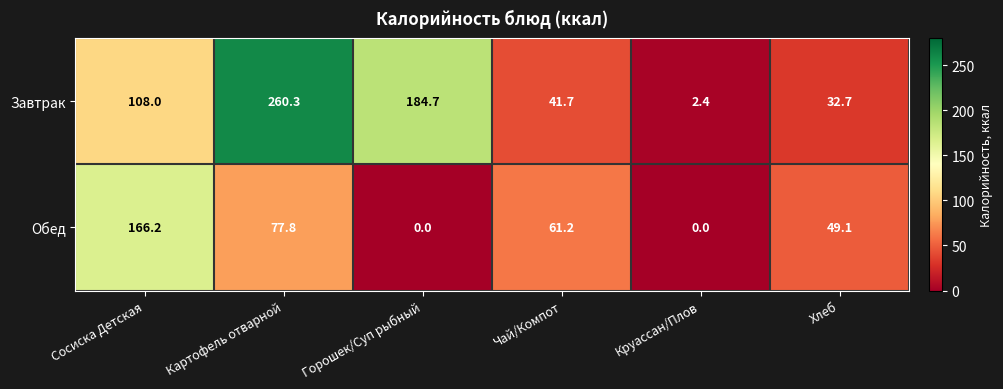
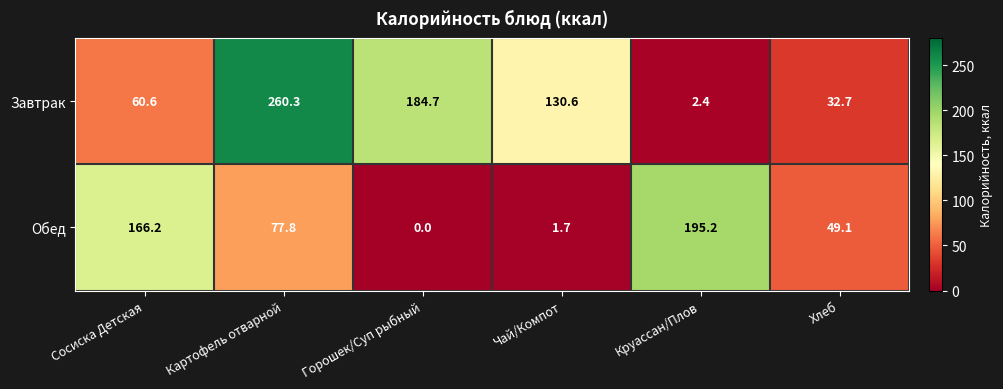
  {
    "Завтрак": {
-     "Сосиска Детская": 108.0,
+     "Сосиска Детская": 60.6,
      "Картофель отварной": 260.3,
      "Горошек/Суп рыбный": 184.7,
-     "Чай/Компот": 41.7,
+     "Чай/Компот": 130.6,
      "Круассан/Плов": 2.4,
      "Хлеб": 32.7
    },
    "Обед": {
      "Сосиска Детская": 166.2,
      "Картофель отварной": 77.8,
      "Горошек/Суп рыбный": 0.0,
-     "Чай/Компот": 61.2,
-     "Круассан/Плов": 0.0,
+     "Чай/Компот": 1.7,
+     "Круассан/Плов": 195.2,
      "Хлеб": 49.1
    }
  }
